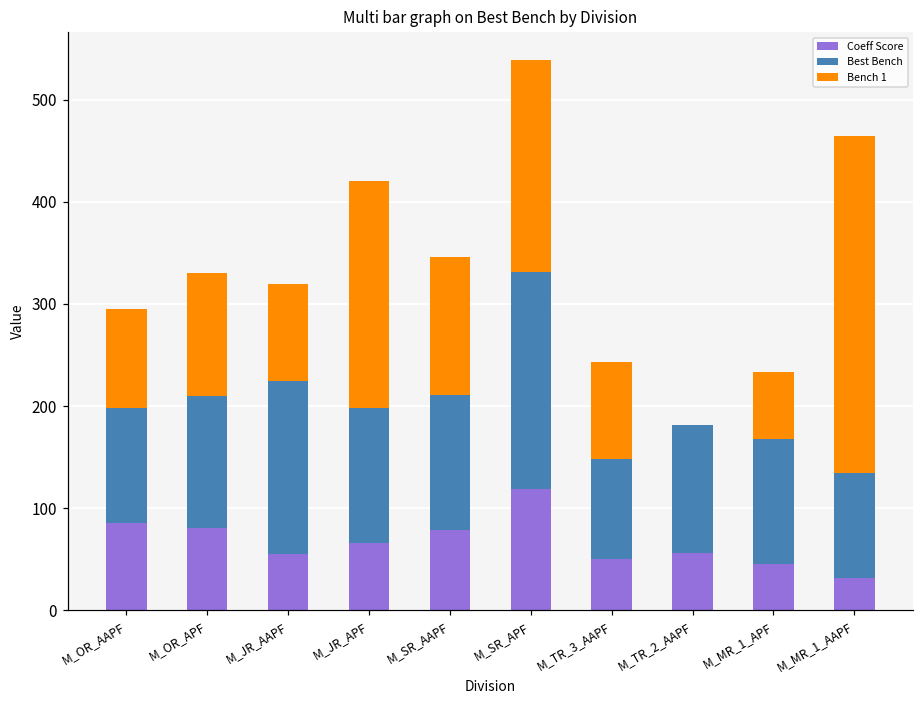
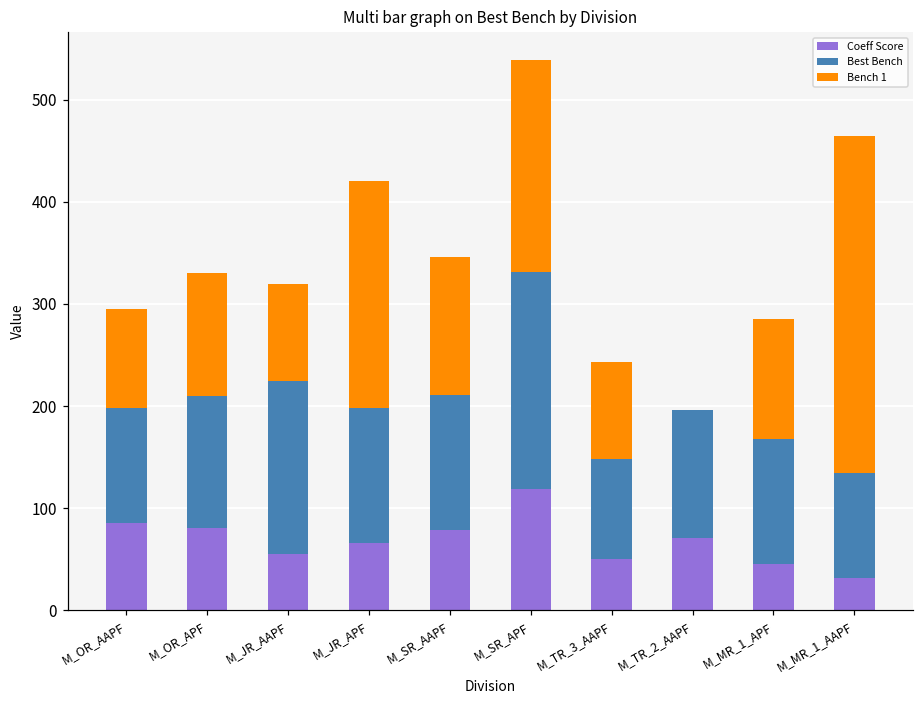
  {
    "Coeff Score": {
      "M_OR_AAPF": 90,
      "M_OR_APF": 80,
      "M_JR_AAPF": 50,
      "M_JR_APF": 70,
      "M_SR_AAPF": 80,
      "M_SR_APF": 120,
      "M_TR_3_AAPF": 50,
-     "M_TR_2_AAPF": 60,
+     "M_TR_2_AAPF": 70,
      "M_MR_1_APF": 50,
      "M_MR_1_AAPF": 30
    },
    "Best Bench": {
      "M_OR_AAPF": 110,
      "M_OR_APF": 130,
      "M_JR_AAPF": 170,
      "M_JR_APF": 130,
      "M_SR_AAPF": 130,
      "M_SR_APF": 210,
      "M_TR_3_AAPF": 100,
      "M_TR_2_AAPF": 120,
      "M_MR_1_APF": 120,
      "M_MR_1_AAPF": 100
    },
    "Bench 1": {
      "M_OR_AAPF": 100,
      "M_OR_APF": 120,
      "M_JR_AAPF": 100,
      "M_JR_APF": 220,
      "M_SR_AAPF": 140,
      "M_SR_APF": 210,
      "M_TR_3_AAPF": 100,
      "M_TR_2_AAPF": 0,
-     "M_MR_1_APF": 60,
+     "M_MR_1_APF": 120,
      "M_MR_1_AAPF": 330
    }
  }
